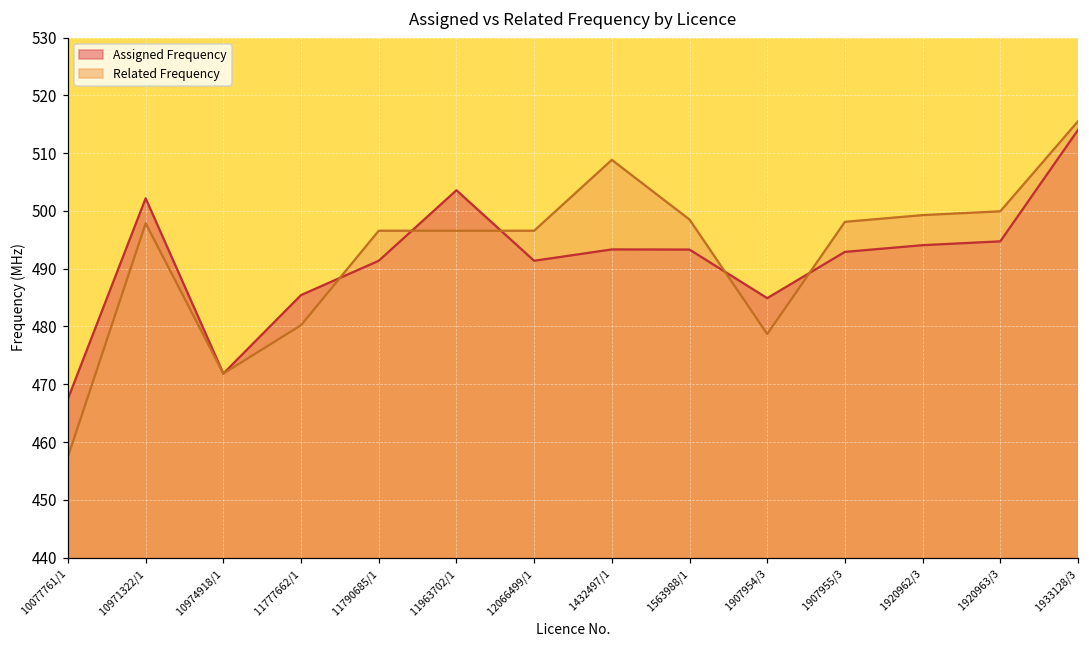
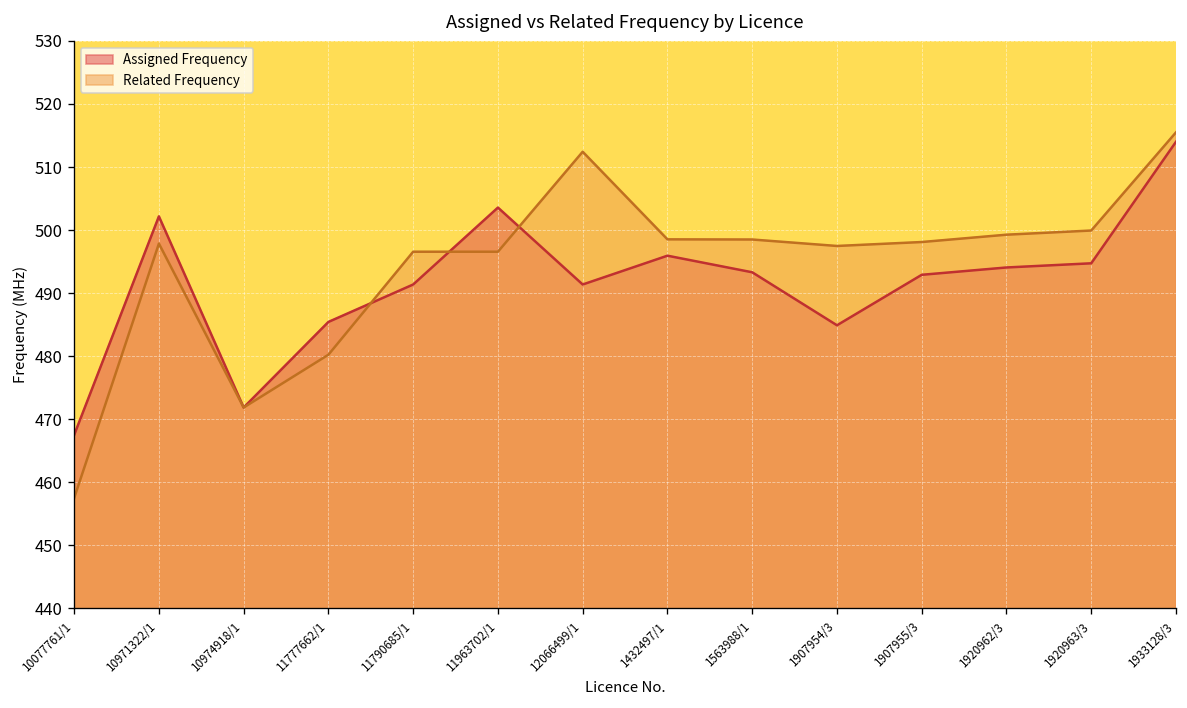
  {
    "Assigned Frequency": {
      "10077761/1": 467,
      "10971322/1": 502,
      "11777662/1": 485,
      "11790685/1": 491,
      "11963702/1": 504,
      "12066499/1": 491,
-     "1432497/1": 493,
+     "1432497/1": 496,
      "1563988/1": 493,
      "1907954/3": 485,
      "1907955/3": 493,
      "1920962/3": 494,
      "1920963/3": 495,
      "1933128/3": 514
    },
    "Related Frequency": {
      "10077761/1": 457,
      "10971322/1": 498,
      "11777662/1": 480,
      "11790685/1": 497,
      "11963702/1": 497,
-     "12066499/1": 497,
-     "1432497/1": 509,
+     "12066499/1": 512,
+     "1432497/1": 499,
      "1563988/1": 499,
-     "1907954/3": 479,
+     "1907954/3": 497,
      "1907955/3": 498,
      "1920962/3": 499,
      "1920963/3": 500,
      "1933128/3": 516
    }
  }
